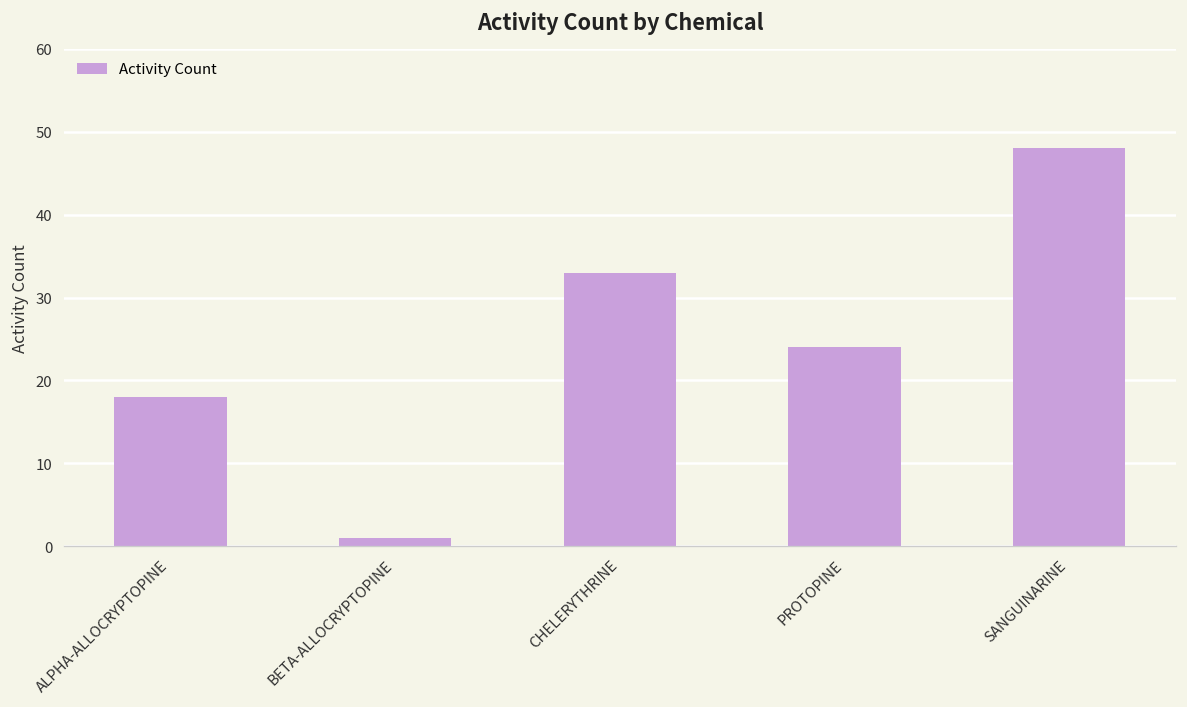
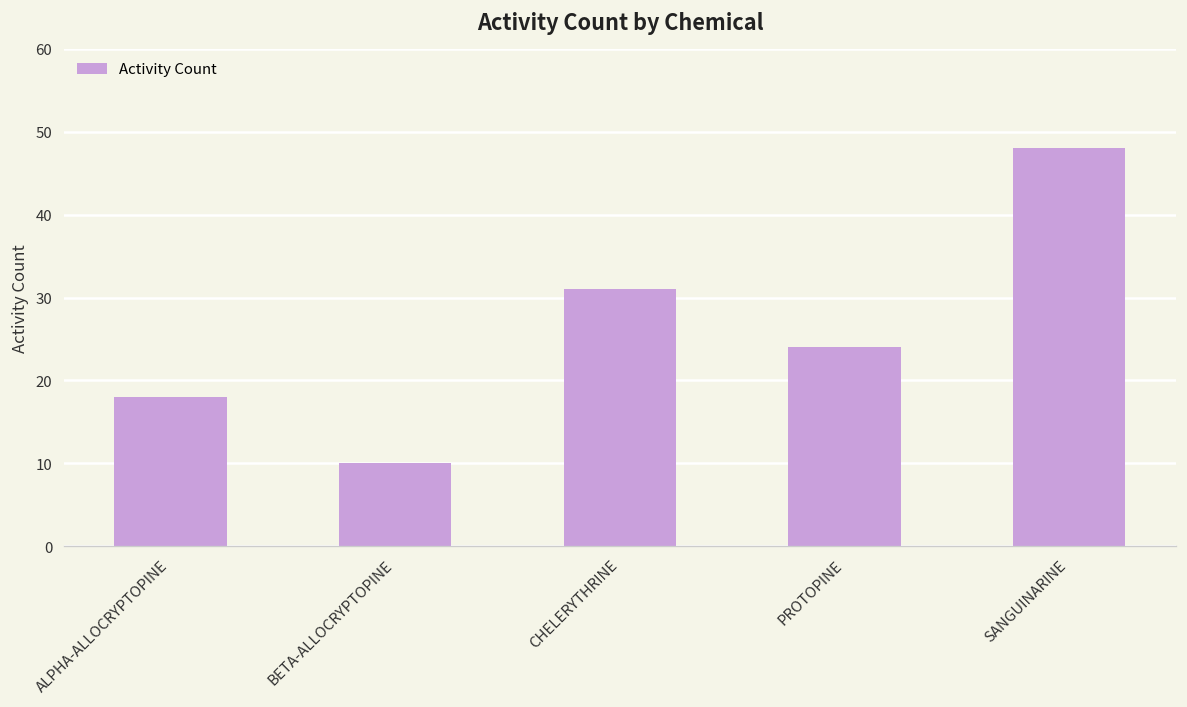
  {
    "ALPHA-ALLOCRYPTOPINE": 18,
-   "BETA-ALLOCRYPTOPINE": 1,
-   "CHELERYTHRINE": 33,
+   "BETA-ALLOCRYPTOPINE": 10,
+   "CHELERYTHRINE": 31,
    "PROTOPINE": 24,
    "SANGUINARINE": 48
  }
